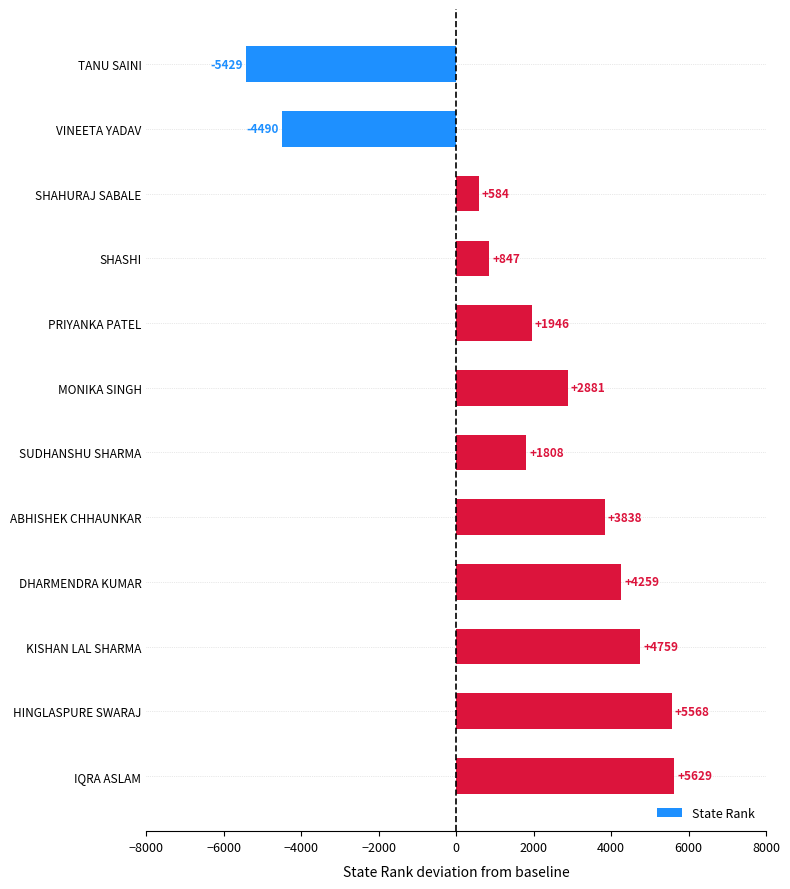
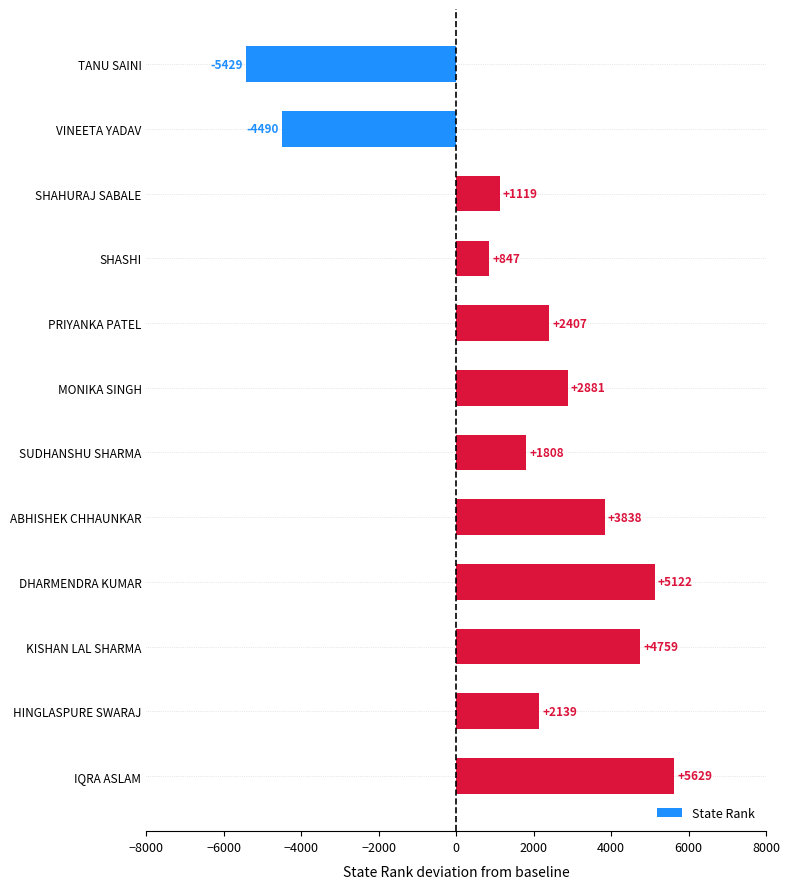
  {
    "TANU SAINI": "-5429",
    "VINEETA YADAV": "-4490",
-   "SHAHURAJ SABALE": "+584",
+   "SHAHURAJ SABALE": "+1119",
    "SHASHI": "+847",
-   "PRIYANKA PATEL": "+1946",
+   "PRIYANKA PATEL": "+2407",
    "MONIKA SINGH": "+2881",
    "SUDHANSHU SHARMA": "+1808",
    "ABHISHEK CHHAUNKAR": "+3838",
-   "DHARMENDRA KUMAR": "+4259",
+   "DHARMENDRA KUMAR": "+5122",
    "KISHAN LAL SHARMA": "+4759",
-   "HINGLASPURE SWARAJ": "+5568",
+   "HINGLASPURE SWARAJ": "+2139",
    "IQRA ASLAM": "+5629"
  }
